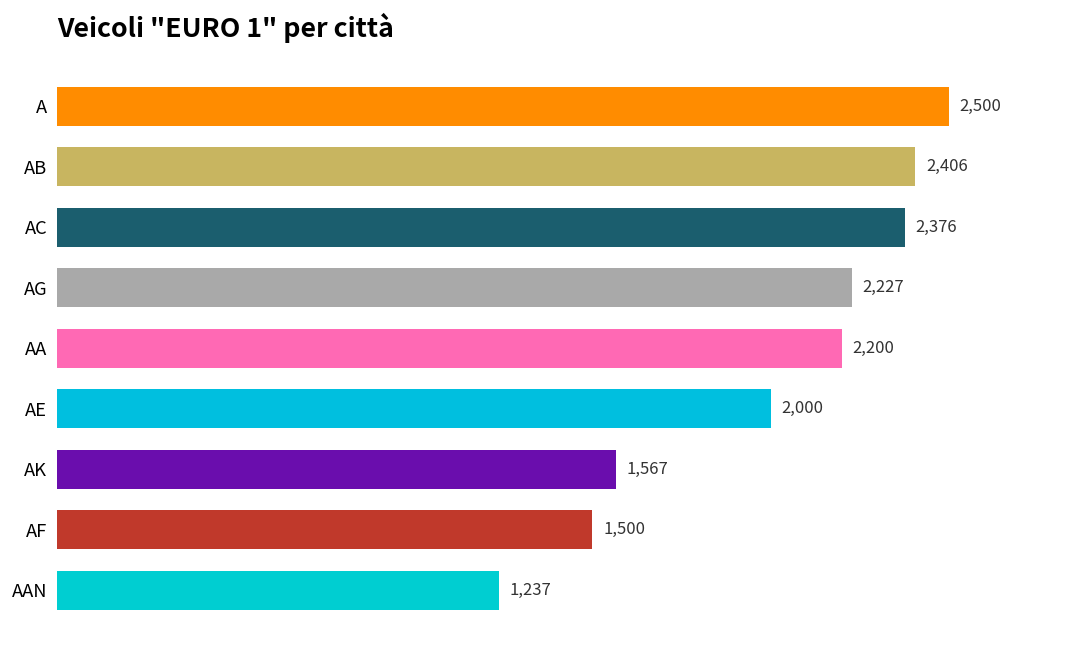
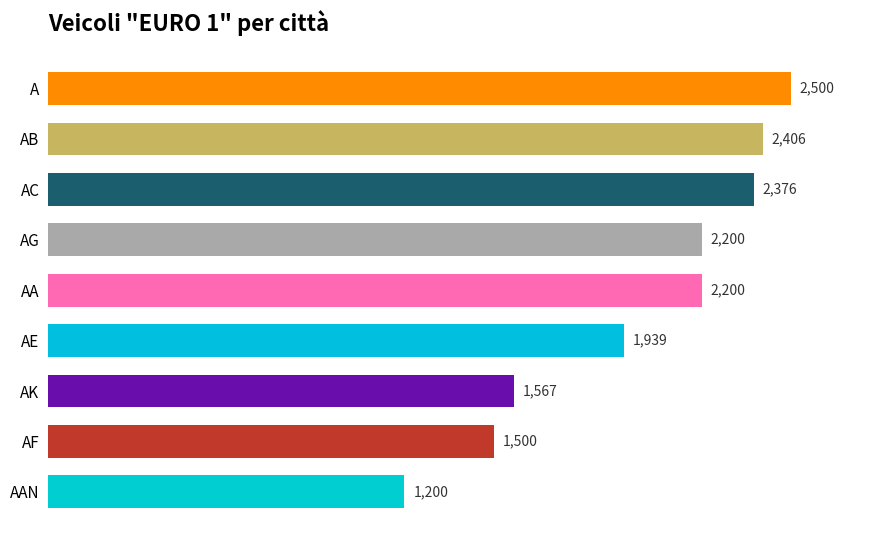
  {
    "A": "2,500",
    "AB": "2,406",
    "AC": "2,376",
-   "AG": "2,227",
+   "AG": "2,200",
    "AA": "2,200",
-   "AE": "2,000",
+   "AE": "1,939",
    "AK": "1,567",
    "AF": "1,500",
-   "AAN": "1,237"
+   "AAN": "1,200"
  }
